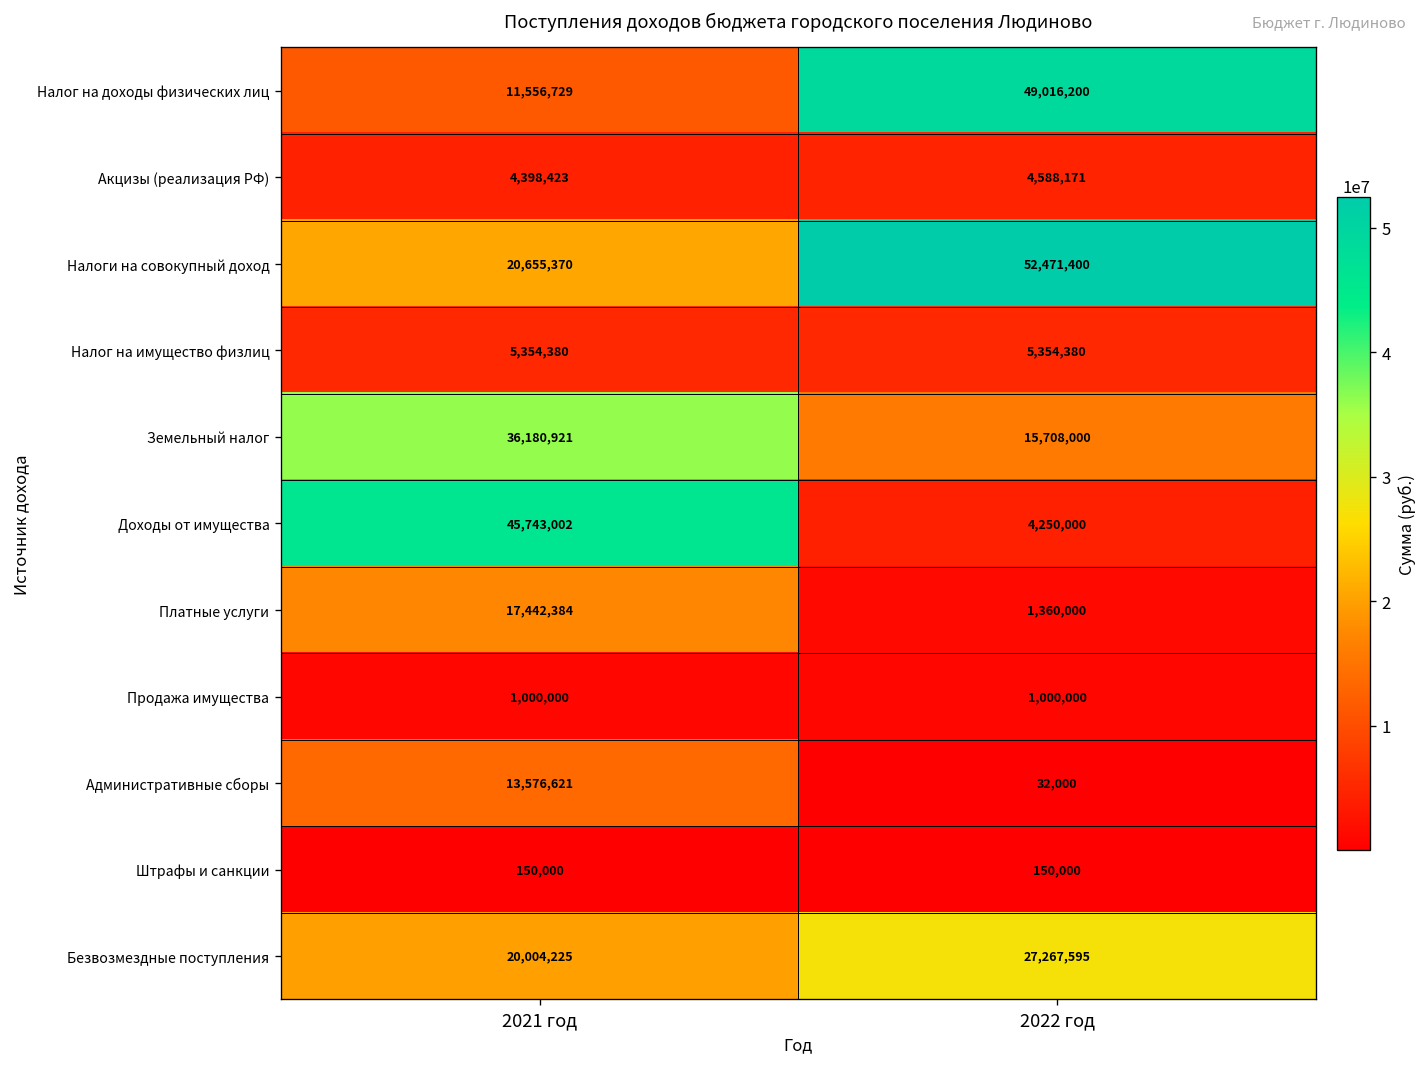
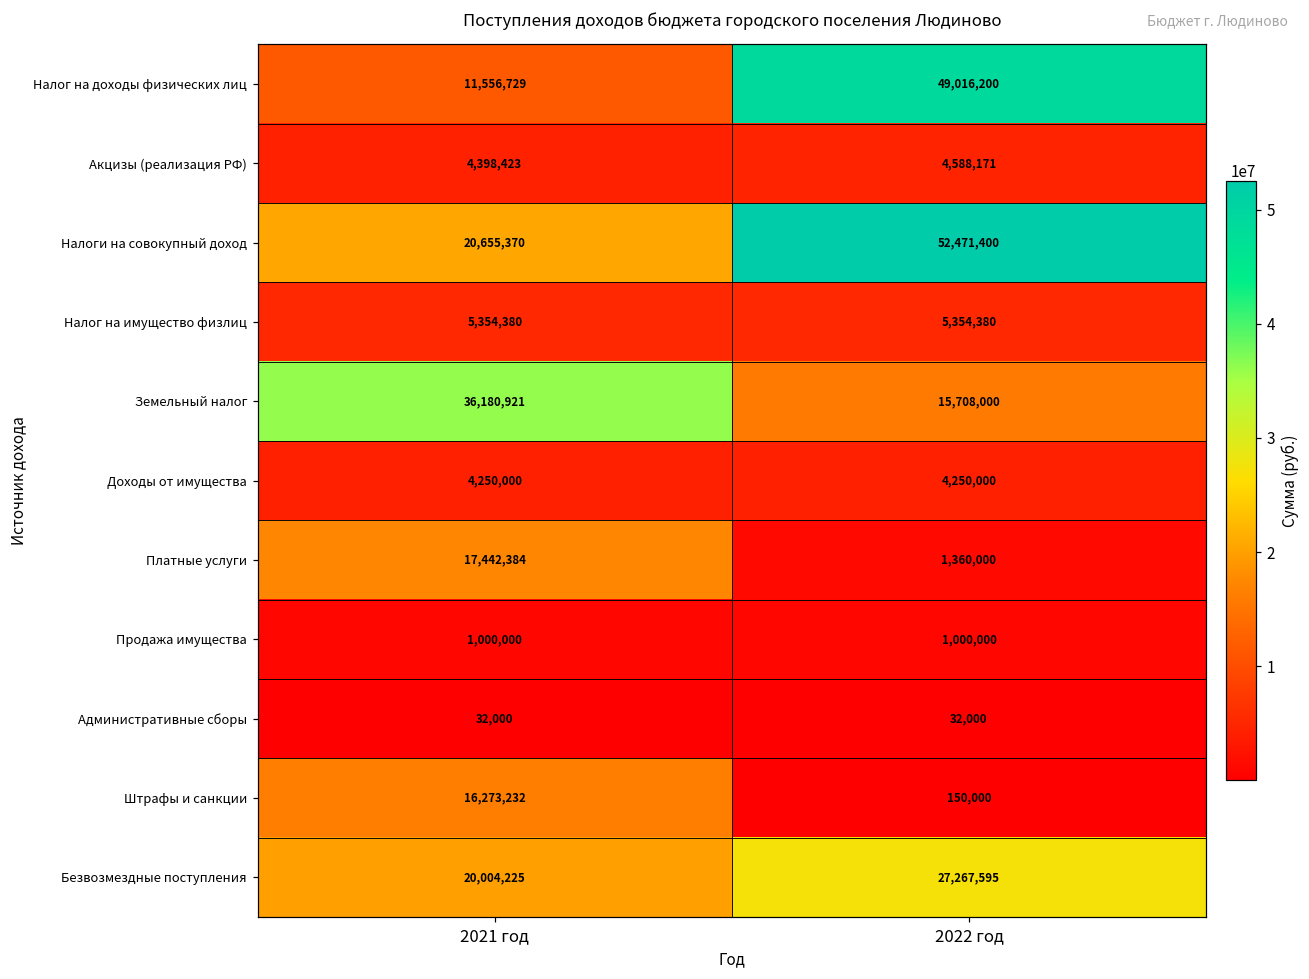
  {
    "Налог на доходы физических лиц": {
      "2021 год": "11,556,729",
      "2022 год": "49,016,200"
    },
    "Акцизы (реализация РФ)": {
      "2021 год": "4,398,423",
      "2022 год": "4,588,171"
    },
    "Налоги на совокупный доход": {
      "2021 год": "20,655,370",
      "2022 год": "52,471,400"
    },
    "Налог на имущество физлиц": {
      "2021 год": "5,354,380",
      "2022 год": "5,354,380"
    },
    "Земельный налог": {
      "2021 год": "36,180,921",
      "2022 год": "15,708,000"
    },
    "Доходы от имущества": {
-     "2021 год": "45,743,002",
+     "2021 год": "4,250,000",
      "2022 год": "4,250,000"
    },
    "Платные услуги": {
      "2021 год": "17,442,384",
      "2022 год": "1,360,000"
    },
    "Продажа имущества": {
      "2021 год": "1,000,000",
      "2022 год": "1,000,000"
    },
    "Административные сборы": {
-     "2021 год": "13,576,621",
+     "2021 год": "32,000",
      "2022 год": "32,000"
    },
    "Штрафы и санкции": {
-     "2021 год": "150,000",
+     "2021 год": "16,273,232",
      "2022 год": "150,000"
    },
    "Безвозмездные поступления": {
      "2021 год": "20,004,225",
      "2022 год": "27,267,595"
    }
  }
